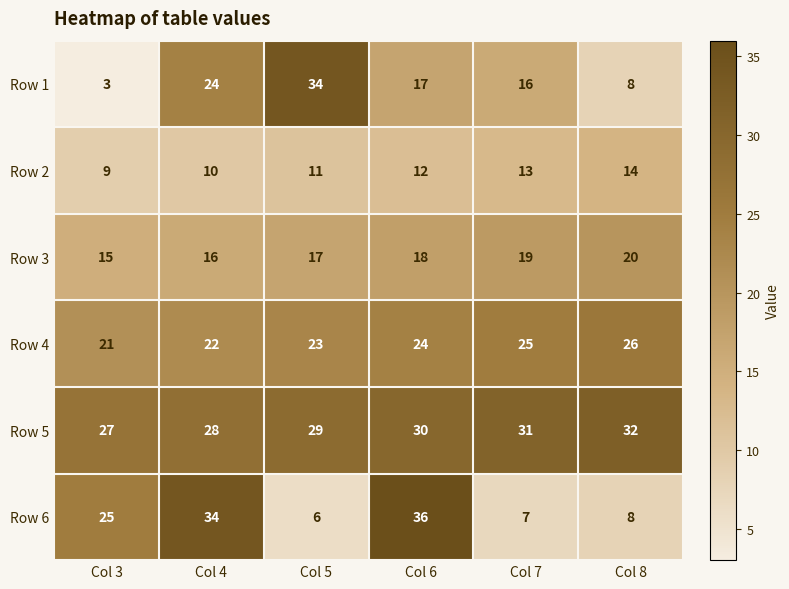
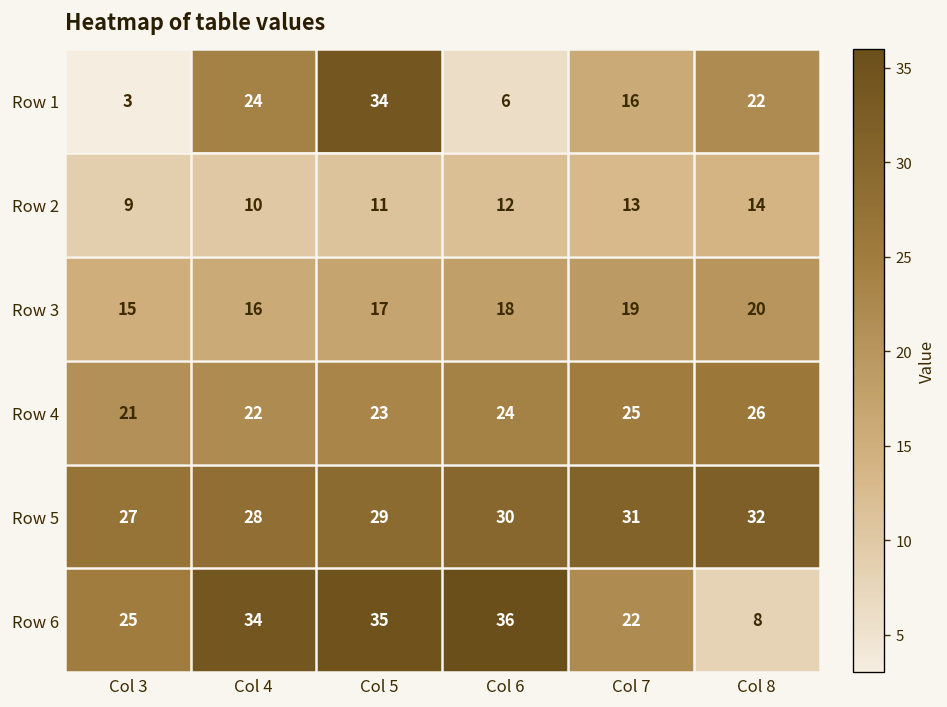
  {
    "Row 1": {
      "Col 3": 3,
      "Col 4": 24,
      "Col 5": 34,
-     "Col 6": 17,
+     "Col 6": 6,
      "Col 7": 16,
-     "Col 8": 8
+     "Col 8": 22
    },
    "Row 2": {
      "Col 3": 9,
      "Col 4": 10,
      "Col 5": 11,
      "Col 6": 12,
      "Col 7": 13,
      "Col 8": 14
    },
    "Row 3": {
      "Col 3": 15,
      "Col 4": 16,
      "Col 5": 17,
      "Col 6": 18,
      "Col 7": 19,
      "Col 8": 20
    },
    "Row 4": {
      "Col 3": 21,
      "Col 4": 22,
      "Col 5": 23,
      "Col 6": 24,
      "Col 7": 25,
      "Col 8": 26
    },
    "Row 5": {
      "Col 3": 27,
      "Col 4": 28,
      "Col 5": 29,
      "Col 6": 30,
      "Col 7": 31,
      "Col 8": 32
    },
    "Row 6": {
      "Col 3": 25,
      "Col 4": 34,
-     "Col 5": 6,
+     "Col 5": 35,
      "Col 6": 36,
-     "Col 7": 7,
+     "Col 7": 22,
      "Col 8": 8
    }
  }
